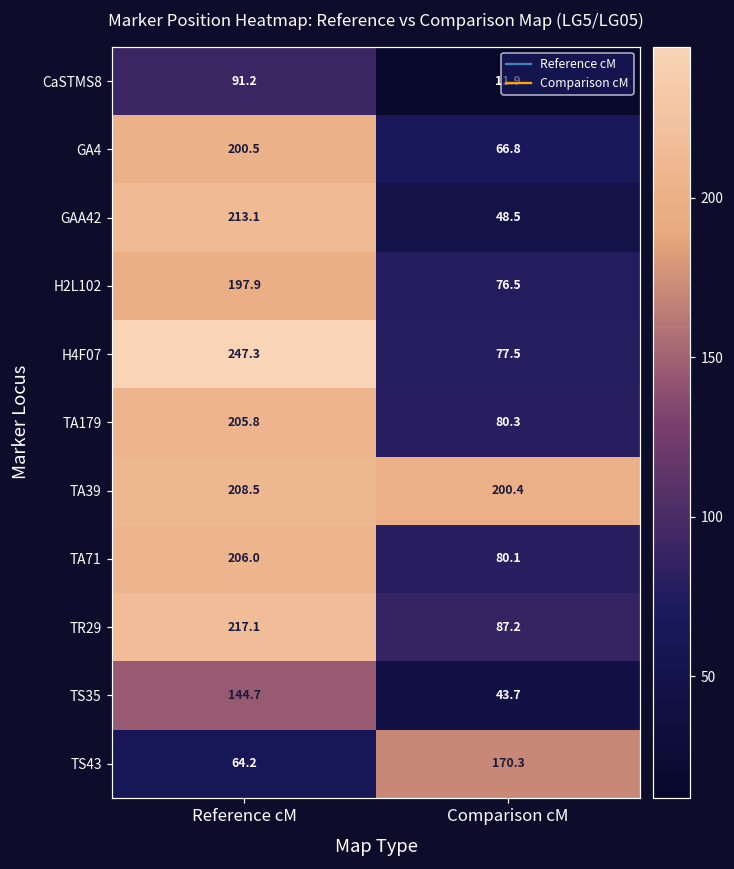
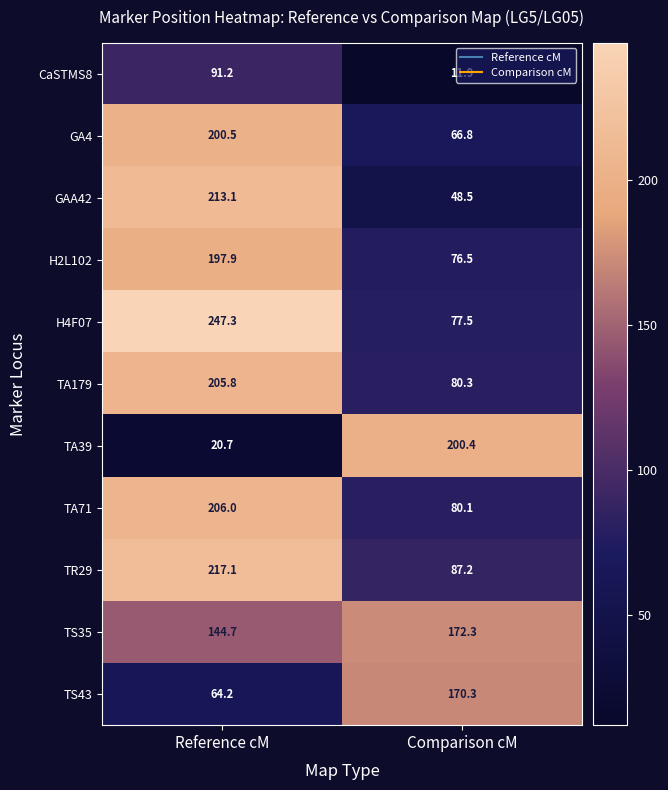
  {
    "CaSTMS8": {
      "Reference cM": 91.2
    },
    "GA4": {
      "Reference cM": 200.5,
      "Comparison cM": 66.8
    },
    "GAA42": {
      "Reference cM": 213.1,
      "Comparison cM": 48.5
    },
    "H2L102": {
      "Reference cM": 197.9,
      "Comparison cM": 76.5
    },
    "H4F07": {
      "Reference cM": 247.3,
      "Comparison cM": 77.5
    },
    "TA179": {
      "Reference cM": 205.8,
      "Comparison cM": 80.3
    },
    "TA39": {
-     "Reference cM": 208.5,
+     "Reference cM": 20.7,
      "Comparison cM": 200.4
    },
    "TA71": {
      "Reference cM": 206.0,
      "Comparison cM": 80.1
    },
    "TR29": {
      "Reference cM": 217.1,
      "Comparison cM": 87.2
    },
    "TS35": {
      "Reference cM": 144.7,
-     "Comparison cM": 43.7
+     "Comparison cM": 172.3
    },
    "TS43": {
      "Reference cM": 64.2,
      "Comparison cM": 170.3
    }
  }
